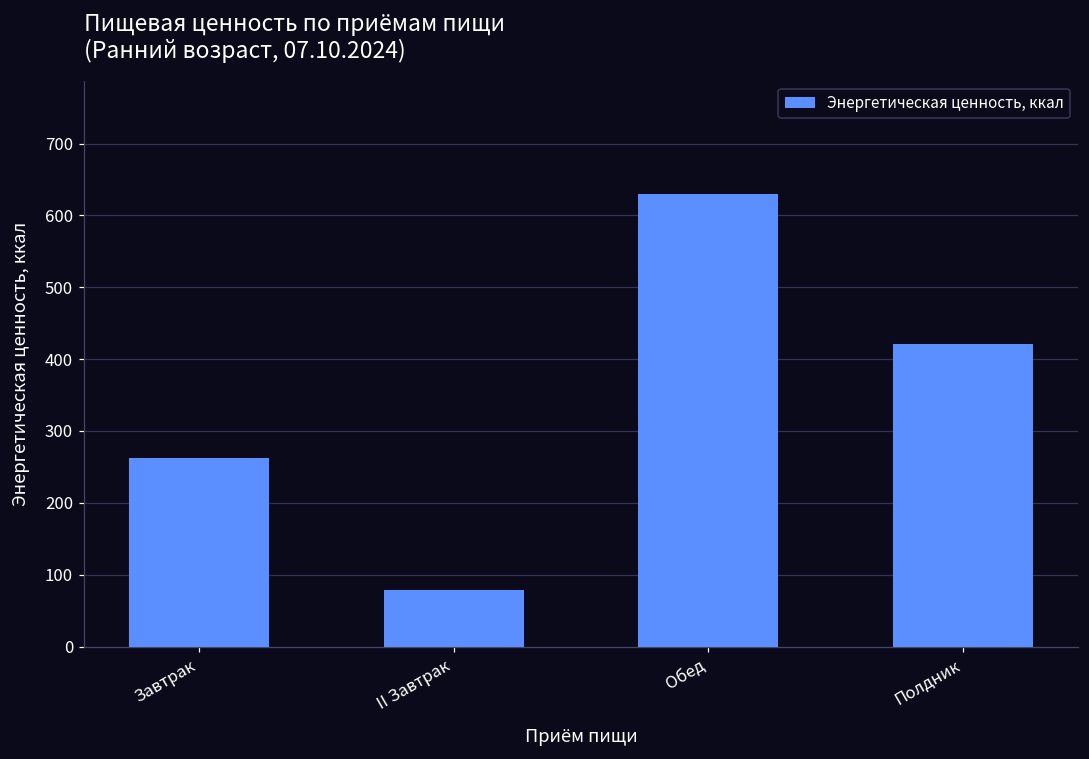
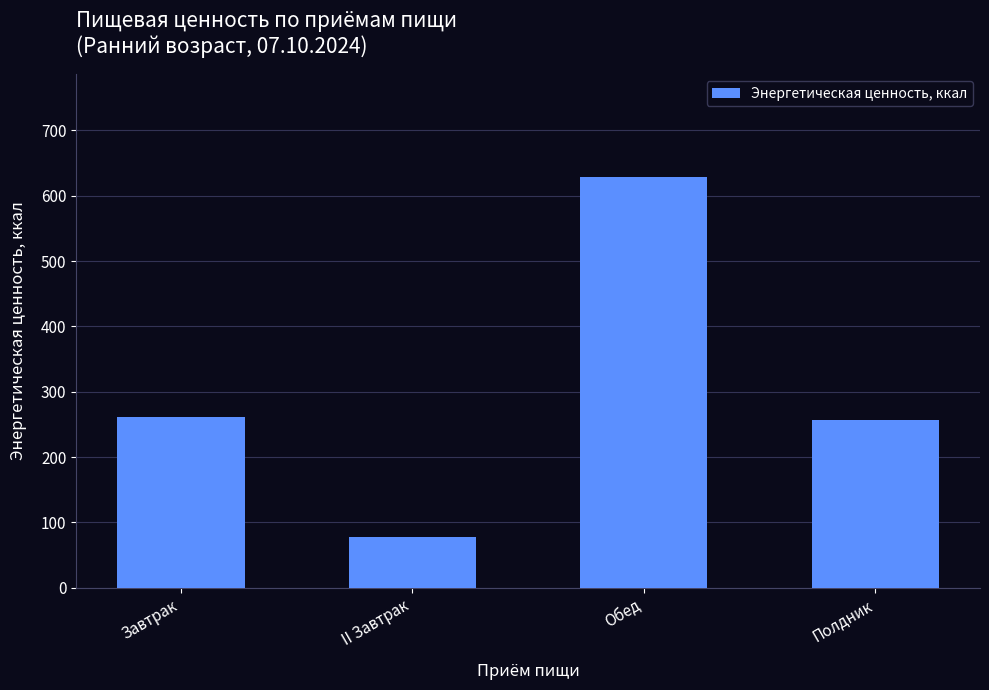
  {
    "Завтрак": 260,
    "II Завтрак": 80,
    "Обед": 630,
-   "Полдник": 420
+   "Полдник": 260
  }
